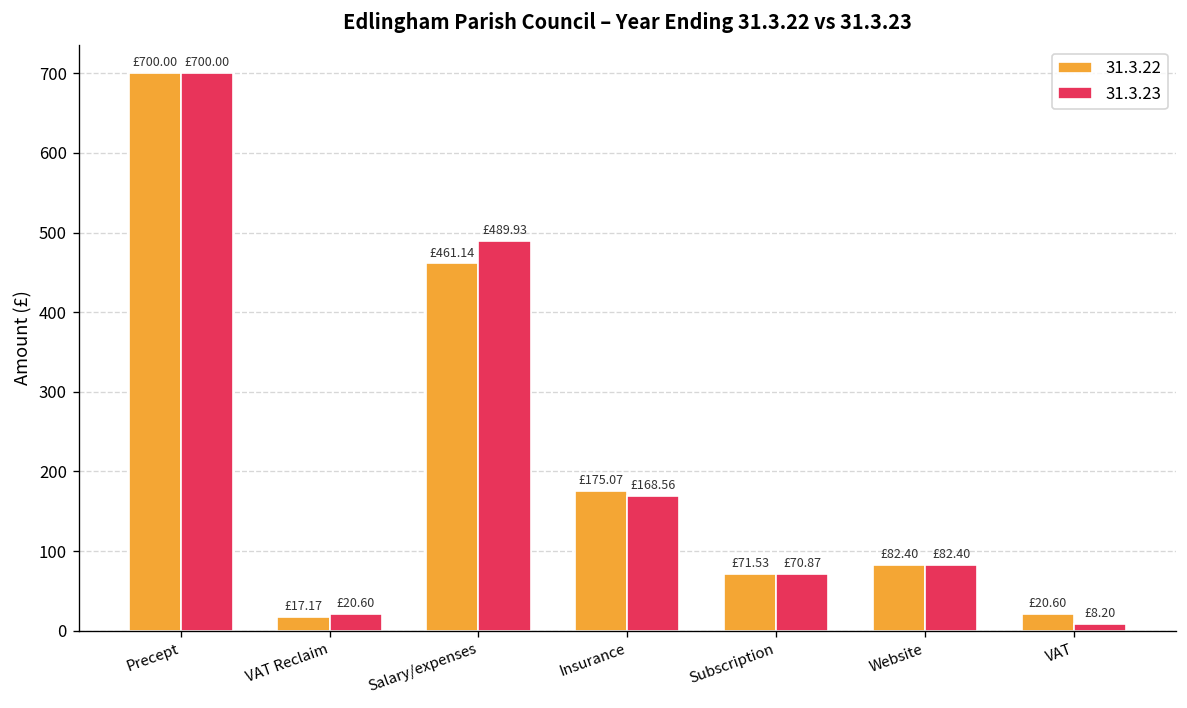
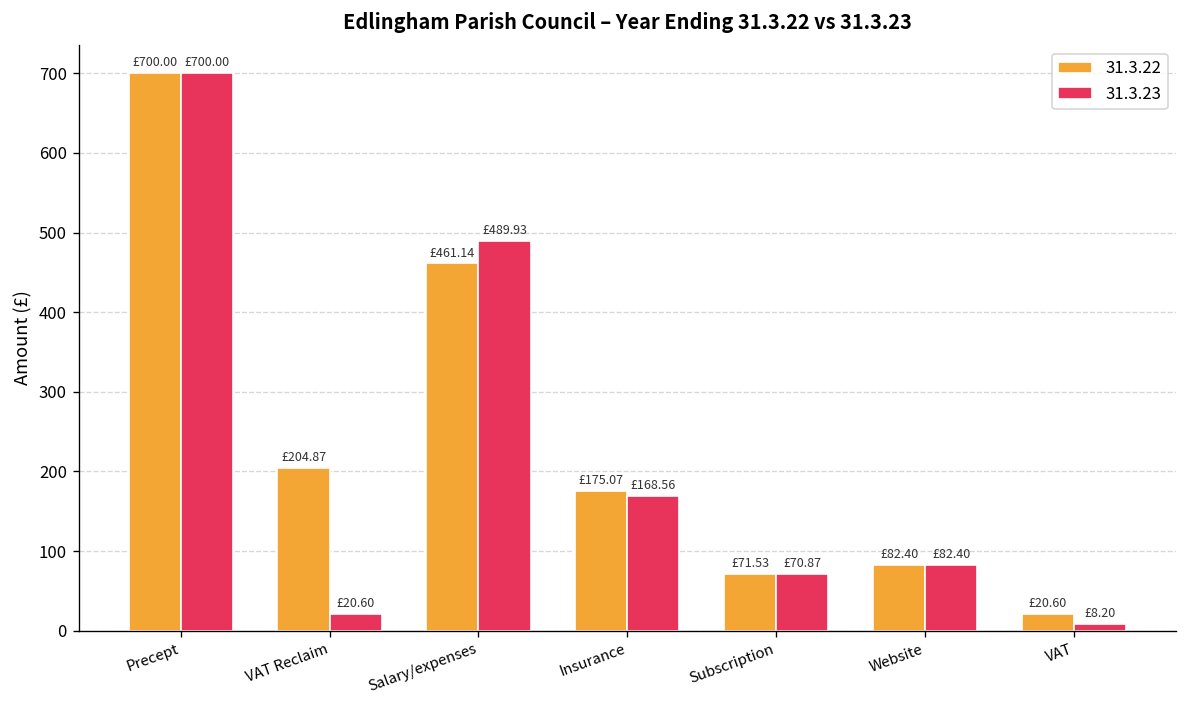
  {
    "31.3.22": {
      "Precept": "£700.00",
-     "VAT Reclaim": "£17.17",
+     "VAT Reclaim": "£204.87",
      "Salary/expenses": "£461.14",
      "Insurance": "£175.07",
      "Subscription": "£71.53",
      "Website": "£82.40",
      "VAT": "£20.60"
    },
    "31.3.23": {
      "Precept": "£700.00",
      "VAT Reclaim": "£20.60",
      "Salary/expenses": "£489.93",
      "Insurance": "£168.56",
      "Subscription": "£70.87",
      "Website": "£82.40",
      "VAT": "£8.20"
    }
  }
